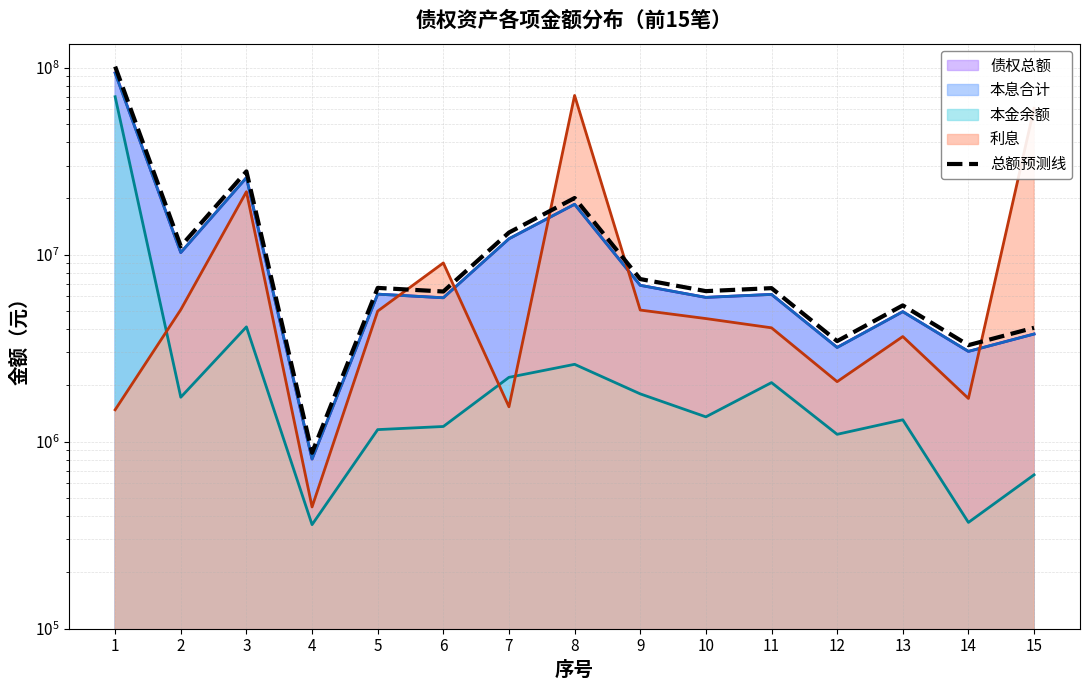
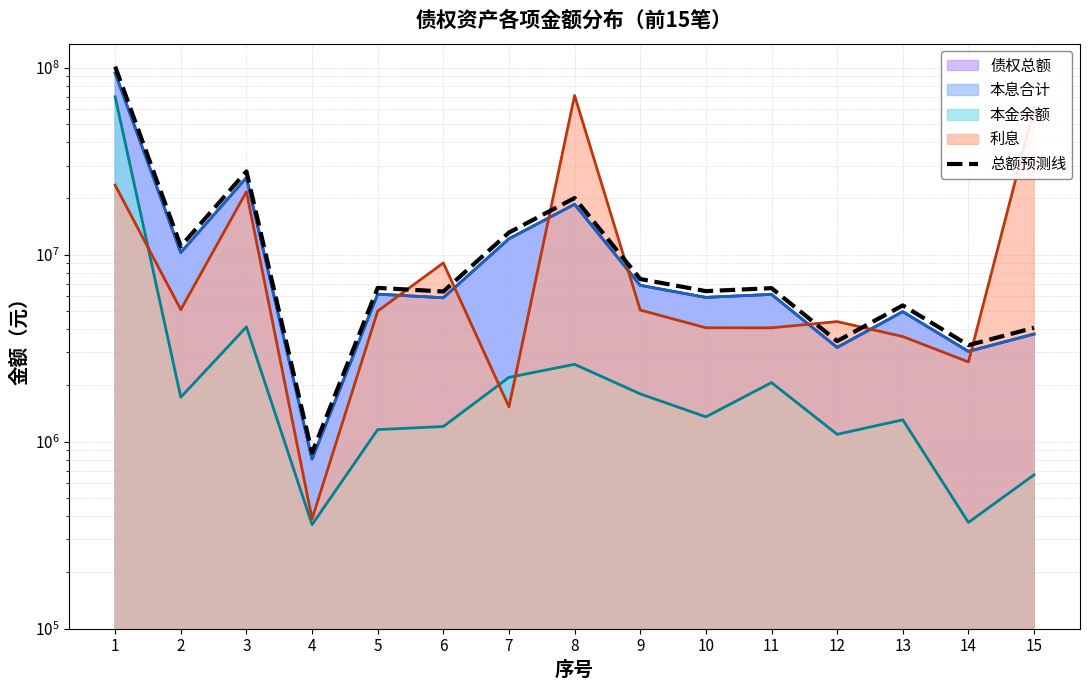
  {
    "利息": {
-     "1": 1500000,
+     "1": 24000000,
      "2": 5100000,
      "3": 22000000,
-     "4": 450000,
+     "4": 390000,
      "5": 5000000,
      "6": 9000000,
      "7": 1500000,
      "8": 71000000,
      "9": 5100000,
-     "10": 4600000,
+     "10": 4100000,
      "11": 4100000,
-     "12": 2100000,
+     "12": 4400000,
      "13": 3700000,
-     "14": 1700000
+     "14": 2700000
    },
    "总额预测线": {
      "1": 100000000,
      "2": 11000000,
      "3": 28000000,
      "4": 900000,
      "5": 6600000,
      "6": 6400000,
      "7": 13000000,
      "8": 20000000,
      "9": 7400000,
      "10": 6400000,
      "11": 6600000,
      "12": 3500000,
      "13": 5400000,
      "14": 3300000,
      "15": 4100000
    }
  }
